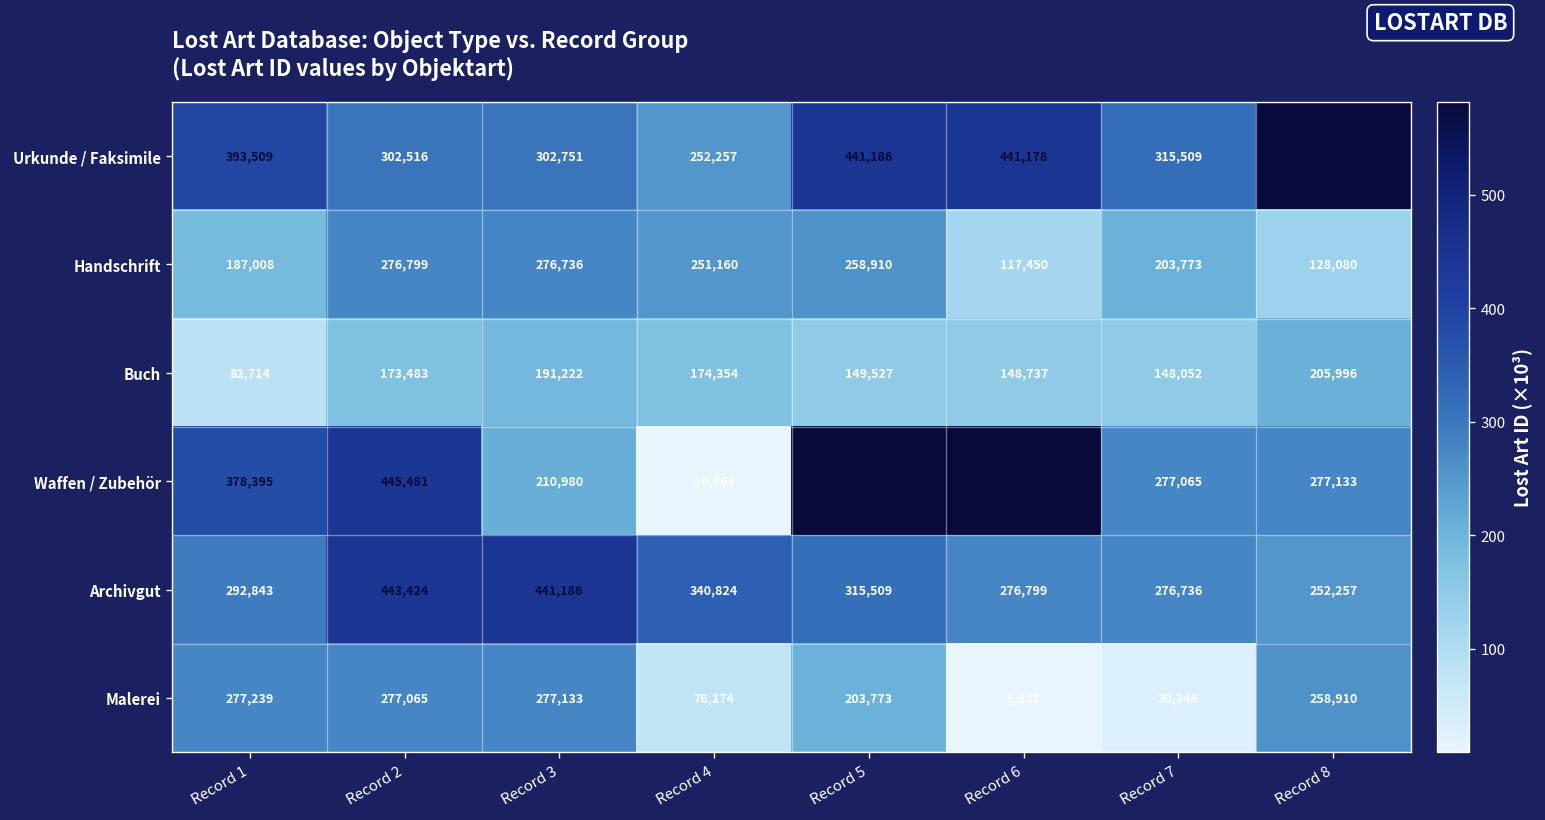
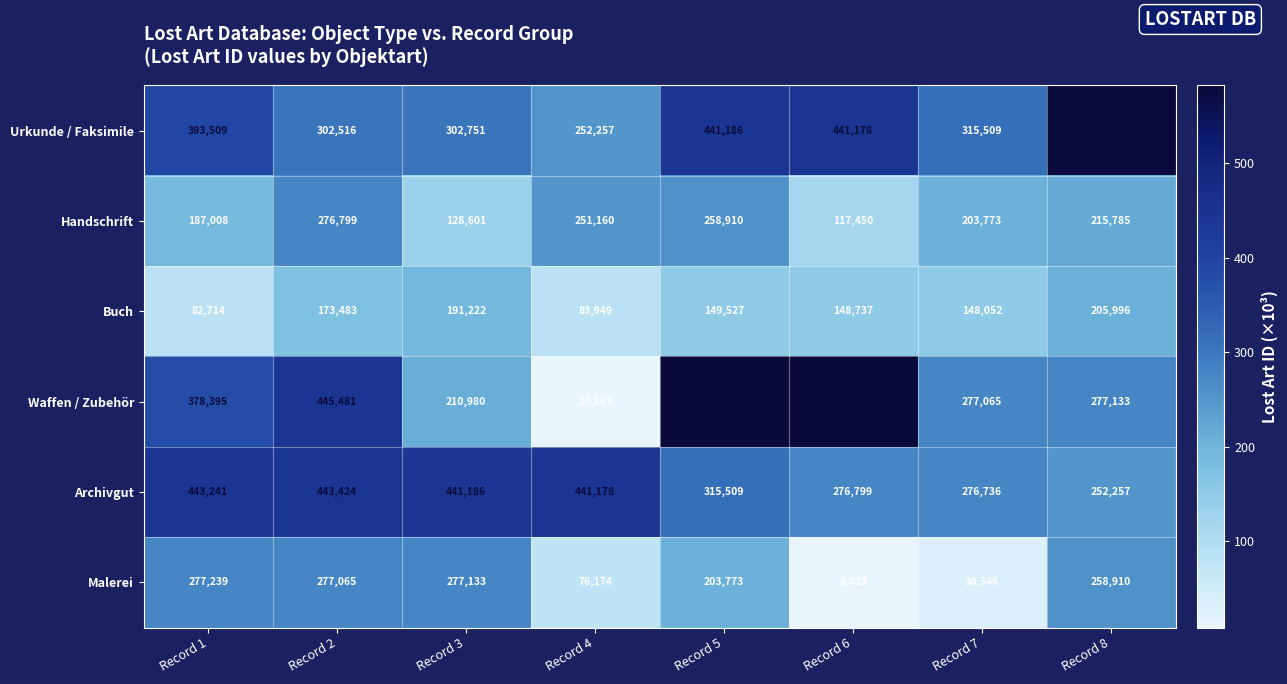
  {
    "Urkunde / Faksimile": {
      "Record 1": "393,509",
      "Record 2": "302,516",
      "Record 3": "302,751",
      "Record 4": "252,257",
      "Record 5": "441,186",
      "Record 6": "441,178",
      "Record 7": "315,509"
    },
    "Handschrift": {
      "Record 1": "187,008",
      "Record 2": "276,799",
-     "Record 3": "276,736",
+     "Record 3": "128,601",
      "Record 4": "251,160",
      "Record 5": "258,910",
      "Record 6": "117,450",
      "Record 7": "203,773",
-     "Record 8": "128,080"
+     "Record 8": "215,785"
    },
    "Buch": {
      "Record 1": "82,714",
      "Record 2": "173,483",
      "Record 3": "191,222",
-     "Record 4": "174,354",
+     "Record 4": "83,949",
      "Record 5": "149,527",
      "Record 6": "148,737",
      "Record 7": "148,052",
      "Record 8": "205,996"
    },
    "Waffen / Zubehör": {
      "Record 1": "378,395",
      "Record 2": "445,481",
      "Record 3": "210,980",
      "Record 7": "277,065",
      "Record 8": "277,133"
    },
    "Archivgut": {
-     "Record 1": "292,843",
+     "Record 1": "443,241",
      "Record 2": "443,424",
      "Record 3": "441,186",
-     "Record 4": "340,824",
+     "Record 4": "441,178",
      "Record 5": "315,509",
      "Record 6": "276,799",
      "Record 7": "276,736",
      "Record 8": "252,257"
    },
    "Malerei": {
      "Record 1": "277,239",
      "Record 2": "277,065",
      "Record 3": "277,133",
      "Record 4": "76,174",
      "Record 5": "203,773",
      "Record 8": "258,910"
    }
  }
